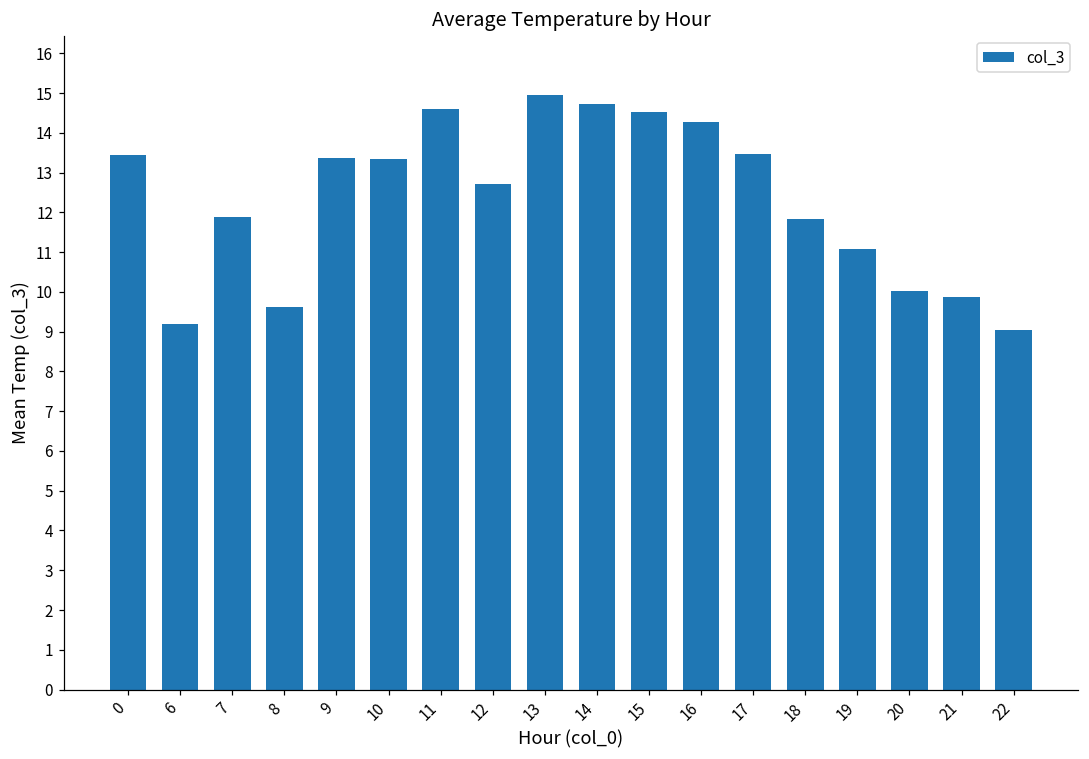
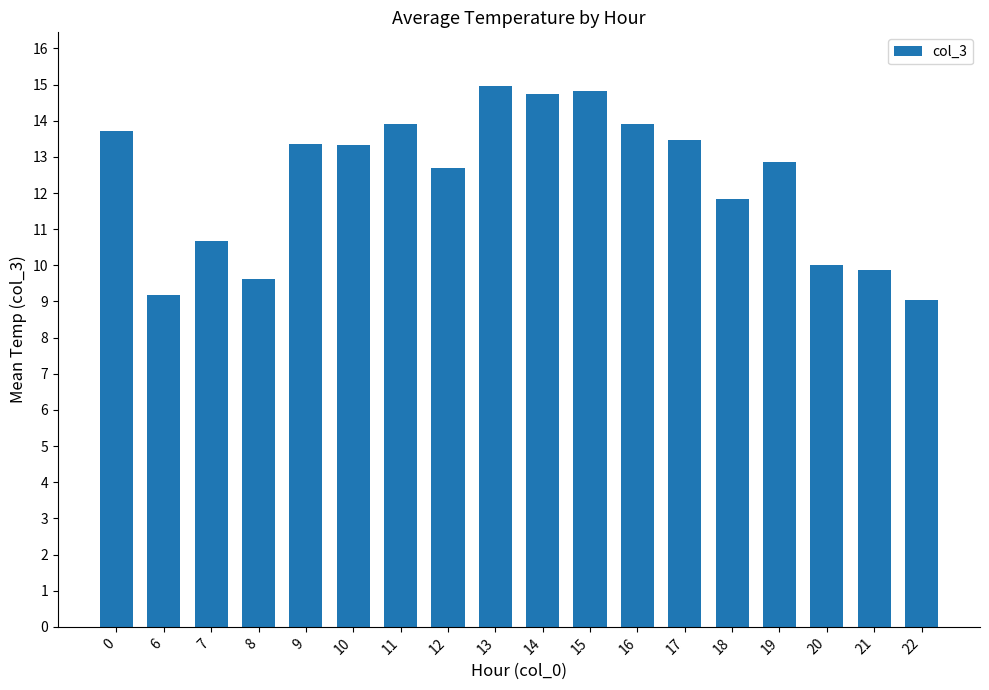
  {
-   "0": 13.5,
+   "0": 13.7,
    "6": 9.2,
-   "7": 11.9,
+   "7": 10.7,
    "8": 9.6,
    "9": 13.4,
    "10": 13.3,
-   "11": 14.6,
+   "11": 13.9,
    "12": 12.7,
    "13": 15.0,
    "14": 14.7,
-   "15": 14.5,
-   "16": 14.3,
+   "15": 14.8,
+   "16": 13.9,
    "17": 13.5,
    "18": 11.8,
-   "19": 11.1,
+   "19": 12.9,
    "20": 10.0,
    "21": 9.9,
    "22": 9.0
  }
